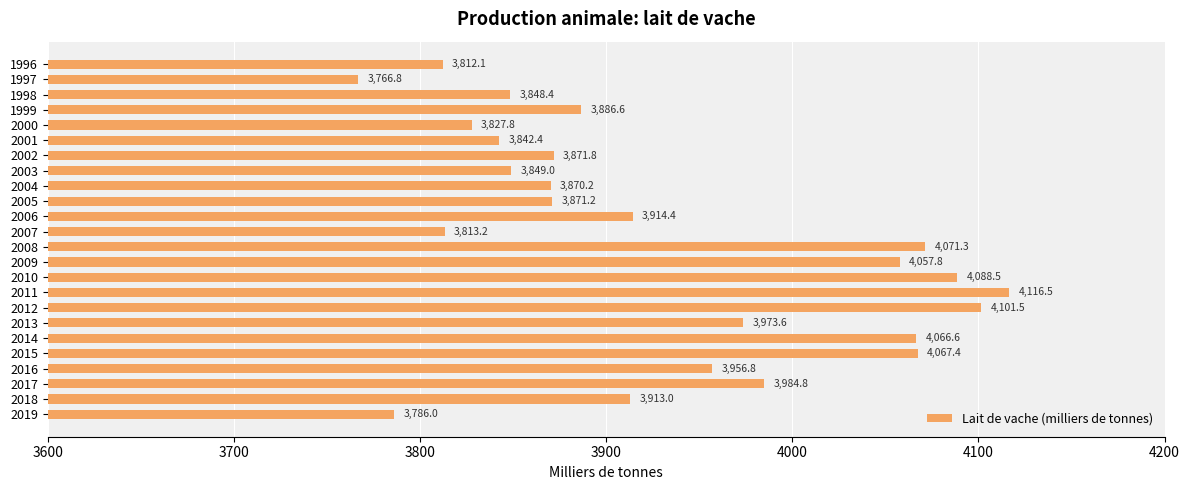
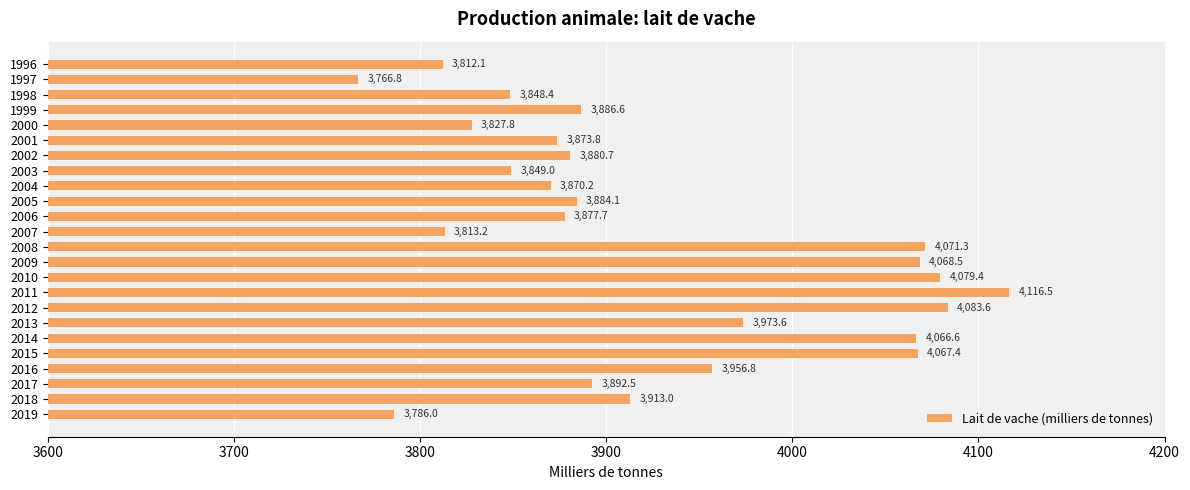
  {
    "1996": "3,812.1",
    "1997": "3,766.8",
    "1998": "3,848.4",
    "1999": "3,886.6",
    "2000": "3,827.8",
-   "2001": "3,842.4",
-   "2002": "3,871.8",
+   "2001": "3,873.8",
+   "2002": "3,880.7",
    "2003": "3,849.0",
    "2004": "3,870.2",
-   "2005": "3,871.2",
-   "2006": "3,914.4",
+   "2005": "3,884.1",
+   "2006": "3,877.7",
    "2007": "3,813.2",
    "2008": "4,071.3",
-   "2009": "4,057.8",
-   "2010": "4,088.5",
+   "2009": "4,068.5",
+   "2010": "4,079.4",
    "2011": "4,116.5",
-   "2012": "4,101.5",
+   "2012": "4,083.6",
    "2013": "3,973.6",
    "2014": "4,066.6",
    "2015": "4,067.4",
    "2016": "3,956.8",
-   "2017": "3,984.8",
+   "2017": "3,892.5",
    "2018": "3,913.0",
    "2019": "3,786.0"
  }
